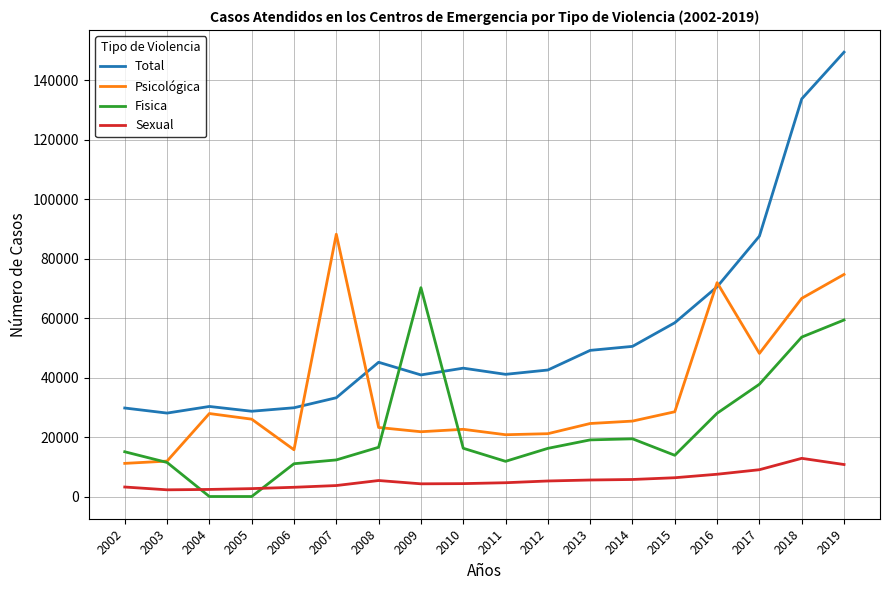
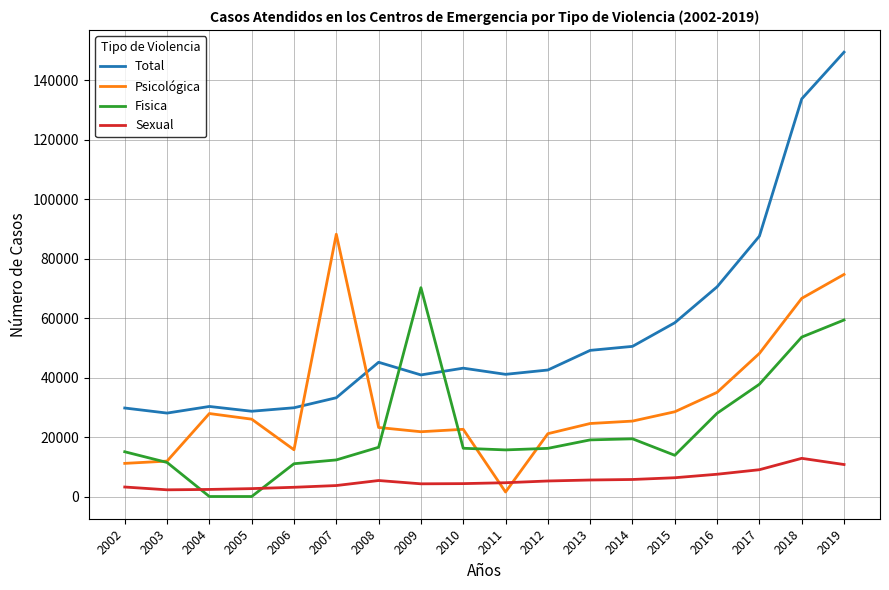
  {
    "Total": {
      "2002": 30000,
      "2003": 28000,
      "2004": 30000,
      "2005": 29000,
      "2006": 30000,
      "2007": 33000,
      "2008": 45000,
      "2009": 41000,
      "2010": 43000,
      "2011": 41000,
      "2012": 43000,
      "2013": 49000,
      "2014": 50000,
      "2015": 58000,
      "2016": 71000,
      "2017": 88000,
      "2018": 134000,
      "2019": 149000
    },
    "Psicológica": {
      "2002": 11000,
      "2004": 28000,
      "2005": 26000,
      "2006": 16000,
      "2007": 88000,
      "2008": 23000,
      "2009": 22000,
      "2010": 23000,
-     "2011": 21000,
+     "2011": 2000,
      "2012": 21000,
      "2013": 25000,
      "2014": 25000,
      "2015": 28000,
-     "2016": 72000,
+     "2016": 35000,
      "2017": 48000,
      "2018": 67000,
      "2019": 75000
    },
    "Fisica": {
      "2002": 15000,
      "2004": 0,
      "2005": 0,
      "2006": 11000,
      "2007": 12000,
      "2008": 17000,
      "2009": 70000,
      "2010": 16000,
-     "2011": 12000,
+     "2011": 16000,
      "2012": 16000,
      "2013": 19000,
      "2014": 19000,
      "2015": 14000,
      "2016": 28000,
      "2017": 38000,
      "2018": 54000,
      "2019": 59000
    },
    "Sexual": {
      "2002": 3000,
      "2003": 2000,
      "2004": 2000,
      "2005": 3000,
      "2006": 3000,
      "2007": 4000,
      "2008": 5000,
      "2009": 4000,
      "2010": 4000,
      "2011": 5000,
      "2012": 5000,
      "2013": 6000,
      "2014": 6000,
      "2015": 6000,
      "2016": 7000,
      "2017": 9000,
      "2018": 13000,
      "2019": 11000
    }
  }
